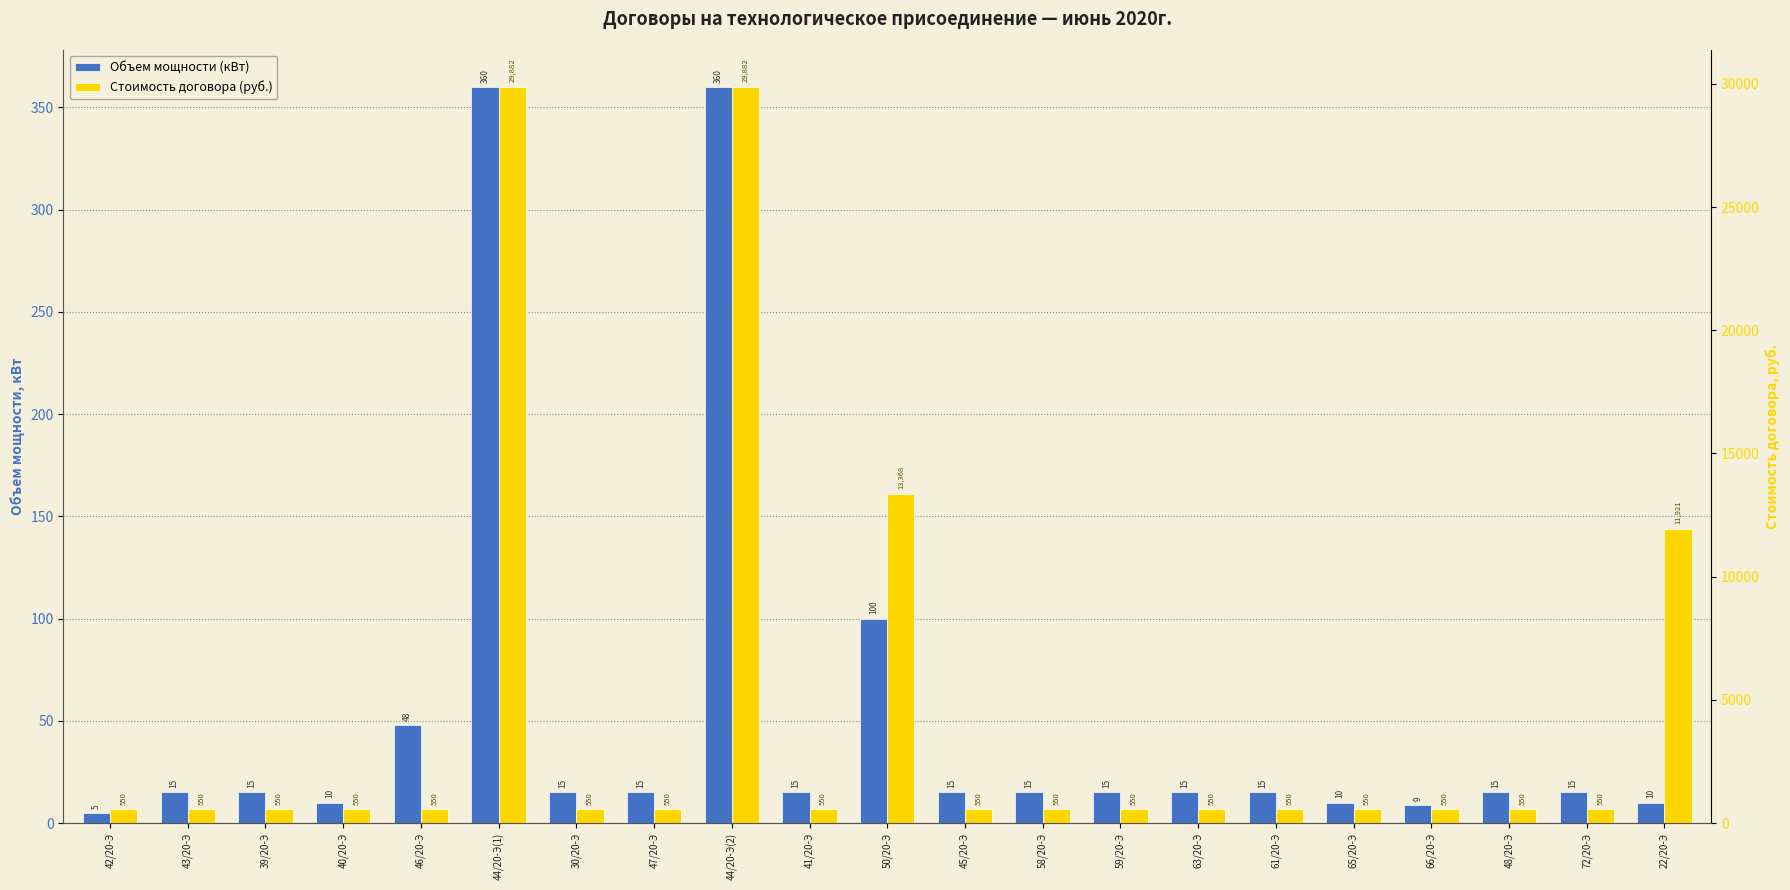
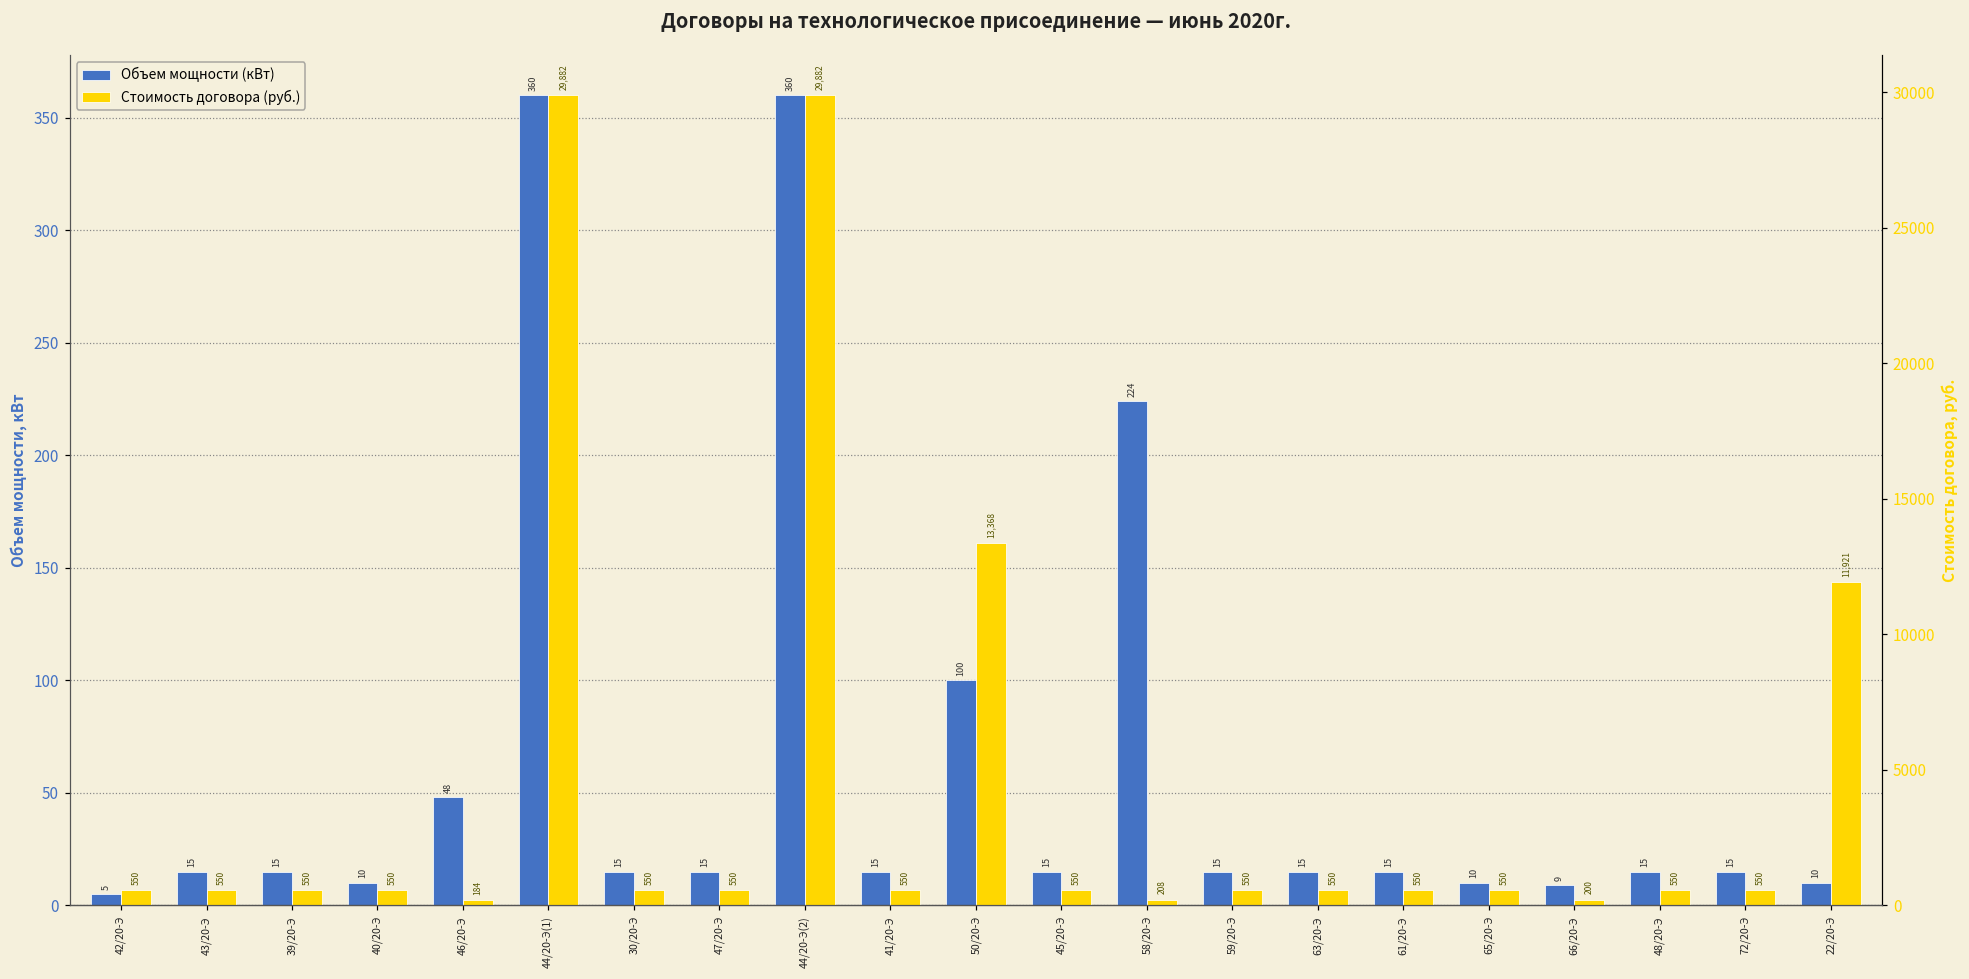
  {
    "Объем мощности (кВт)": {
      "42/20-Э": "5",
      "43/20-Э": "15",
      "39/20-Э": "15",
      "40/20-Э": "10",
      "46/20-Э": "48",
      "44/20-Э(1)": "360",
      "30/20-Э": "15",
      "47/20-Э": "15",
      "44/20-Э(2)": "360",
      "41/20-Э": "15",
      "50/20-Э": "100",
      "45/20-Э": "15",
-     "58/20-Э": "15",
+     "58/20-Э": "224",
      "59/20-Э": "15",
      "63/20-Э": "15",
      "61/20-Э": "15",
      "65/20-Э": "10",
      "66/20-Э": "9",
      "48/20-Э": "15",
      "72/20-Э": "15",
      "22/20-Э": "10"
    },
    "Стоимость договора (руб.)": {
      "42/20-Э": "550",
      "43/20-Э": "550",
      "39/20-Э": "550",
      "40/20-Э": "550",
-     "46/20-Э": "550",
+     "46/20-Э": "184",
      "44/20-Э(1)": "29,882",
      "30/20-Э": "550",
      "47/20-Э": "550",
      "44/20-Э(2)": "29,882",
      "41/20-Э": "550",
      "50/20-Э": "13,368",
      "45/20-Э": "550",
-     "58/20-Э": "550",
+     "58/20-Э": "208",
      "59/20-Э": "550",
      "63/20-Э": "550",
      "61/20-Э": "550",
      "65/20-Э": "550",
-     "66/20-Э": "550",
+     "66/20-Э": "200",
      "48/20-Э": "550",
      "72/20-Э": "550",
      "22/20-Э": "11,921"
    }
  }
